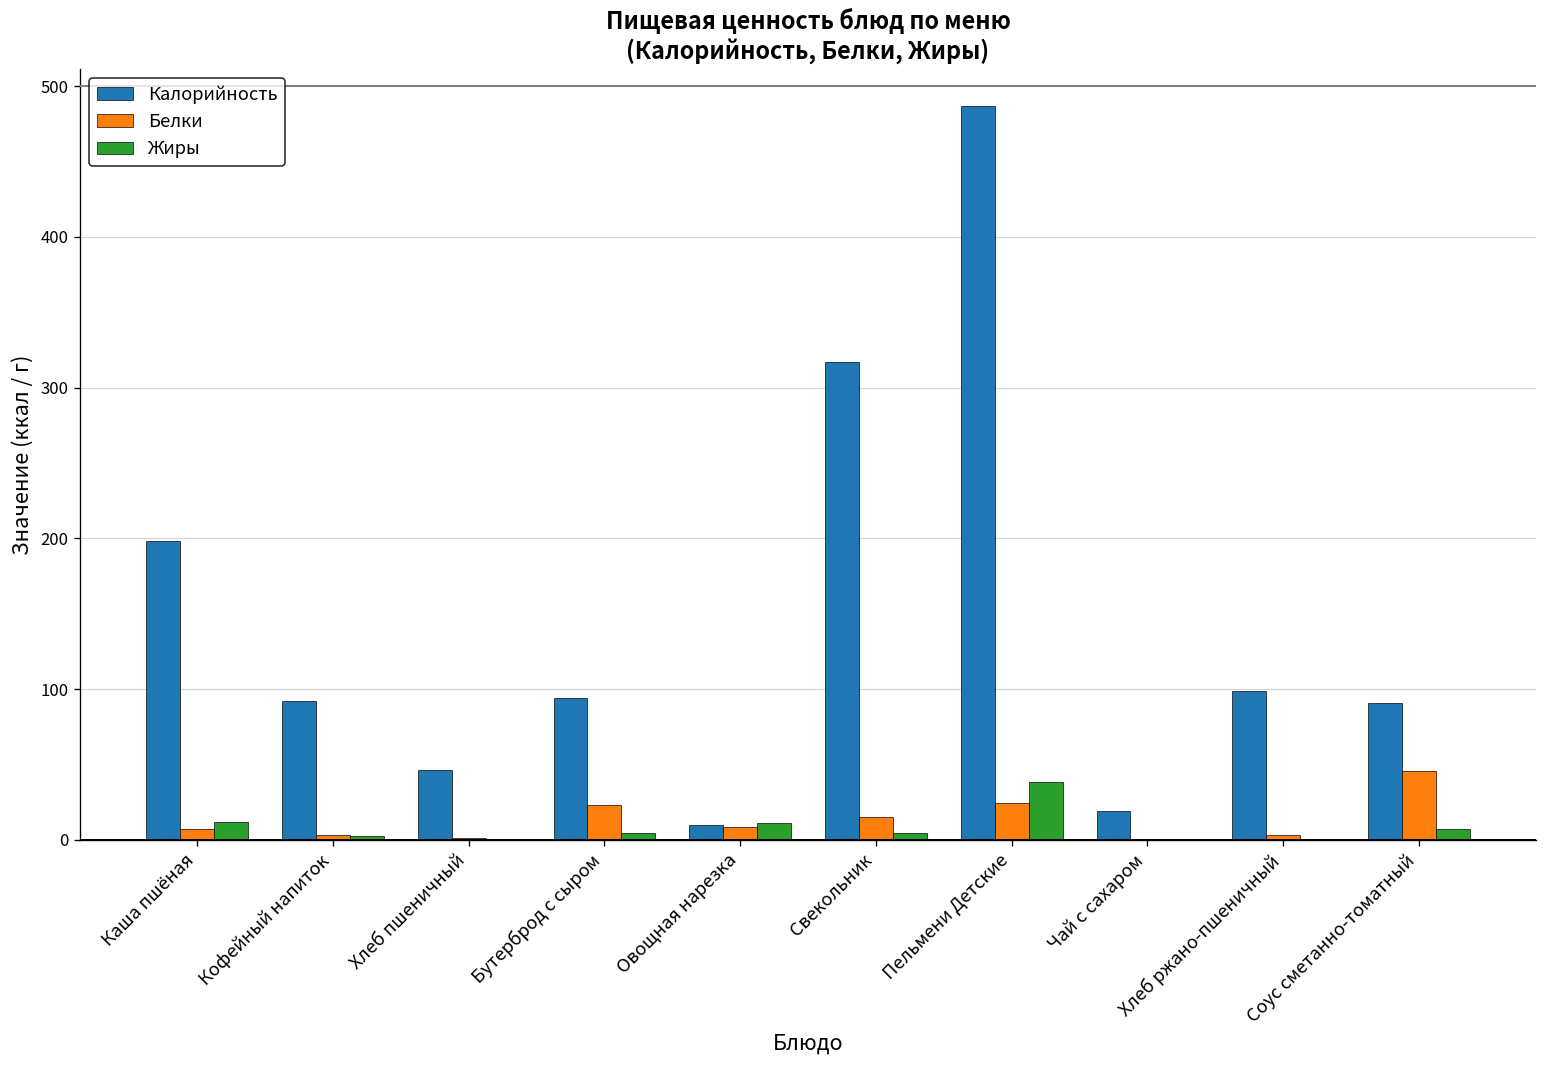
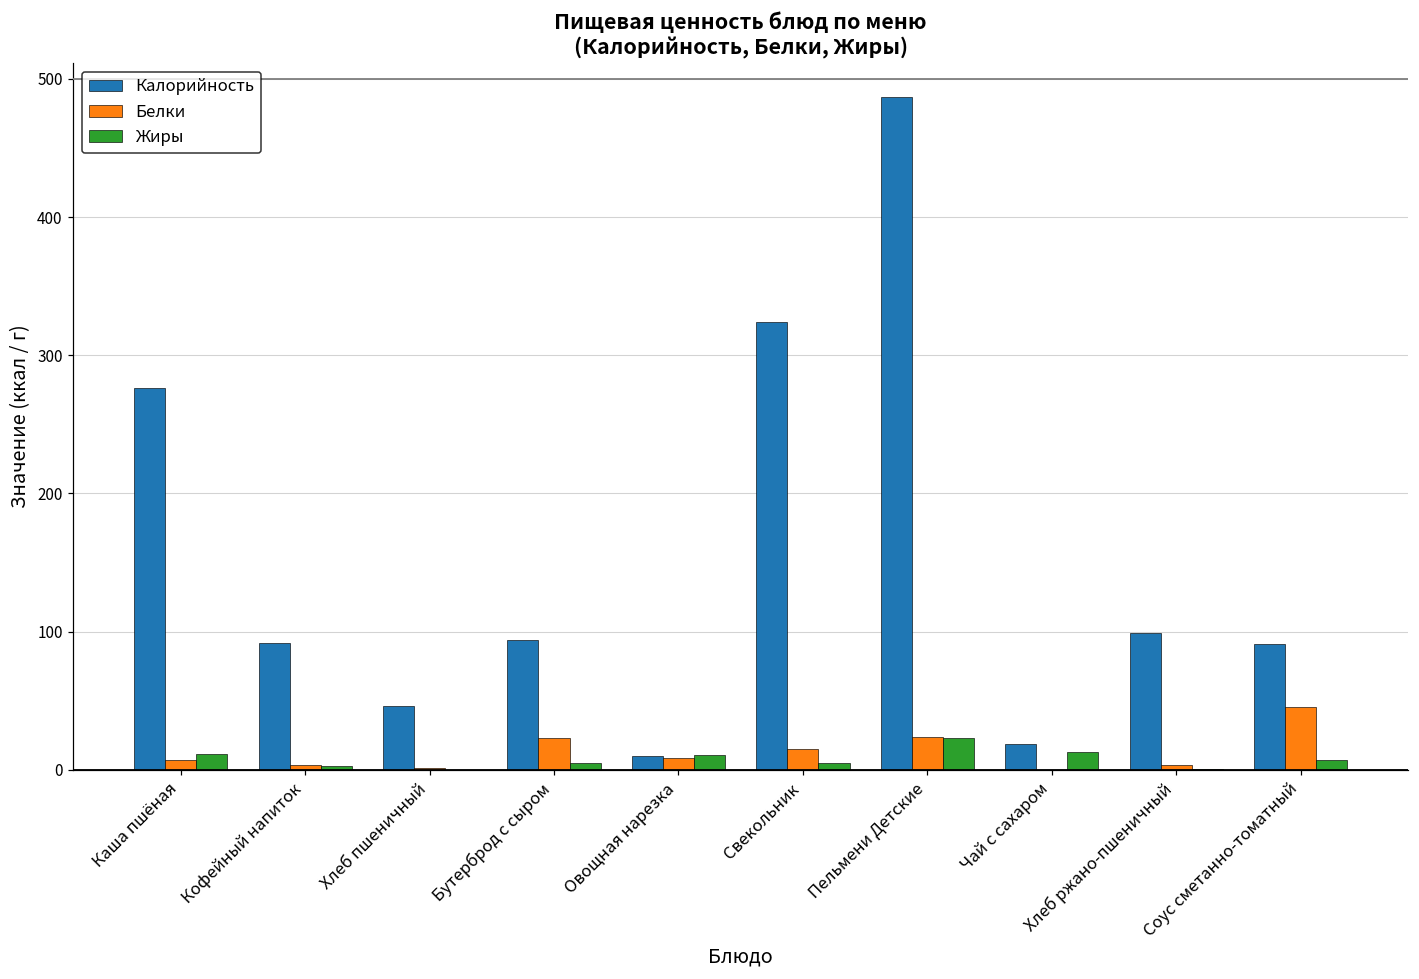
  {
    "Калорийность": {
-     "Каша пшёная": 198,
+     "Каша пшёная": 276,
      "Кофейный напиток": 92,
      "Хлеб пшеничный": 46,
      "Бутерброд с сыром": 94,
      "Овощная нарезка": 10,
-     "Свекольник": 317,
+     "Свекольник": 324,
      "Пельмени Детские": 487,
      "Чай с сахаром": 19,
      "Хлеб ржано-пшеничный": 99,
      "Соус сметанно-томатный": 91
    },
    "Белки": {
      "Каша пшёная": 7,
      "Кофейный напиток": 3,
      "Бутерброд с сыром": 23,
      "Овощная нарезка": 9,
      "Свекольник": 15,
      "Пельмени Детские": 24,
      "Чай с сахаром": 0,
      "Хлеб ржано-пшеничный": 3,
      "Соус сметанно-томатный": 45
    },
    "Жиры": {
      "Каша пшёная": 12,
      "Кофейный напиток": 2,
      "Бутерброд с сыром": 5,
      "Овощная нарезка": 11,
      "Свекольник": 5,
-     "Пельмени Детские": 39,
-     "Чай с сахаром": 0,
+     "Пельмени Детские": 23,
+     "Чай с сахаром": 13,
      "Соус сметанно-томатный": 7
    }
  }
